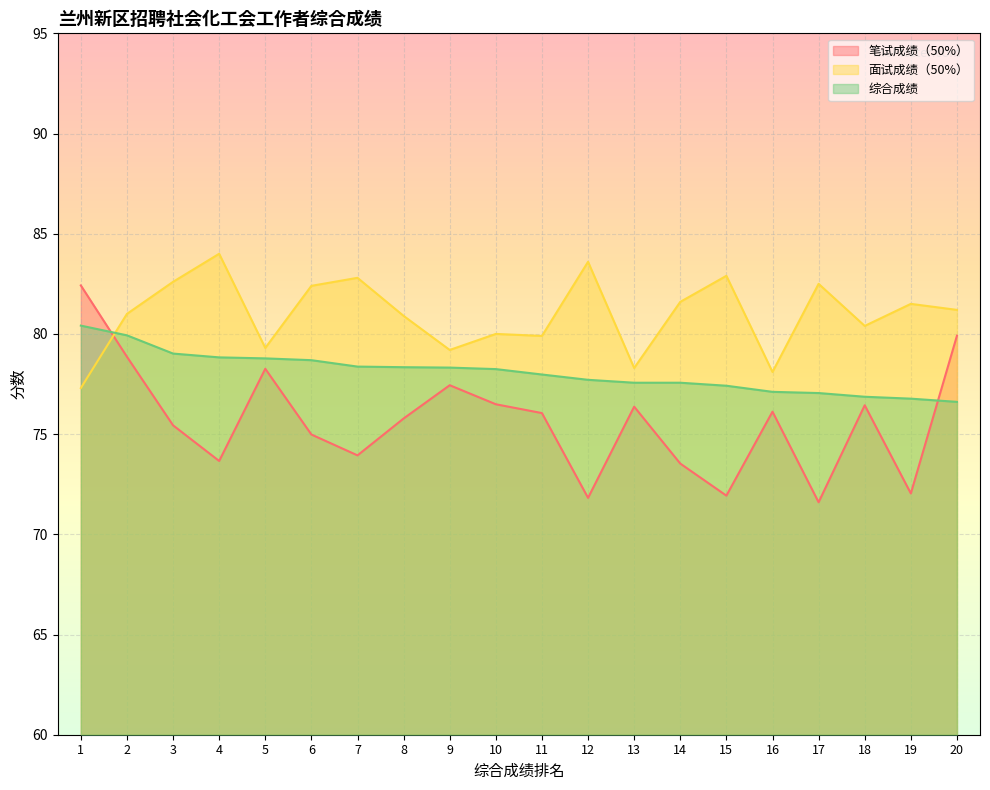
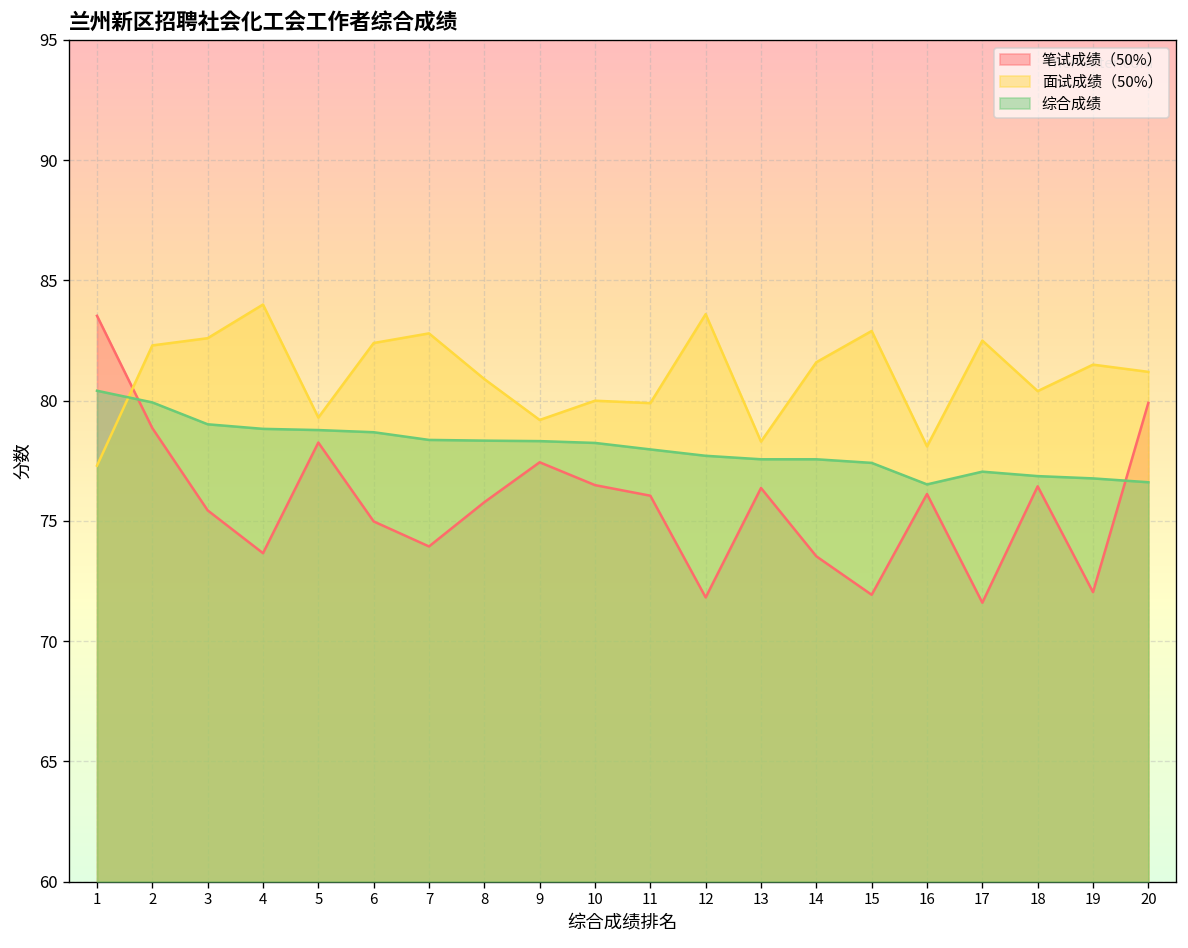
  {
    "笔试成绩（50%）": {
-     "1": 82.4,
+     "1": 83.5,
      "2": 78.9,
      "3": 75.4,
      "4": 73.7,
      "5": 78.3,
      "6": 75.0,
      "7": 73.9,
      "8": 75.8,
      "9": 77.4,
      "10": 76.5,
      "11": 76.1,
      "12": 71.8,
      "13": 76.4,
      "14": 73.5,
      "15": 71.9,
      "16": 76.1,
      "17": 71.6,
      "18": 76.4,
      "19": 72.0,
      "20": 79.9
    },
    "面试成绩（50%）": {
      "1": 77.3,
-     "2": 81.0,
+     "2": 82.3,
      "3": 82.6,
      "4": 84.0,
      "5": 79.3,
      "6": 82.4,
      "7": 82.8,
      "8": 80.9,
      "9": 79.2,
      "10": 80.0,
      "11": 79.9,
      "12": 83.6,
      "13": 78.3,
      "14": 81.6,
      "15": 82.9,
      "16": 78.1,
      "17": 82.5,
      "18": 80.4,
      "19": 81.5,
      "20": 81.2
    },
    "综合成绩": {
      "1": 80.4,
      "2": 79.9,
      "3": 79.0,
      "4": 78.8,
      "5": 78.8,
      "6": 78.7,
      "7": 78.4,
      "8": 78.3,
      "9": 78.3,
      "10": 78.2,
      "11": 78.0,
      "12": 77.7,
      "13": 77.6,
      "14": 77.6,
      "15": 77.4,
-     "16": 77.1,
+     "16": 76.5,
      "17": 77.1,
      "18": 76.9,
      "19": 76.8,
      "20": 76.6
    }
  }
